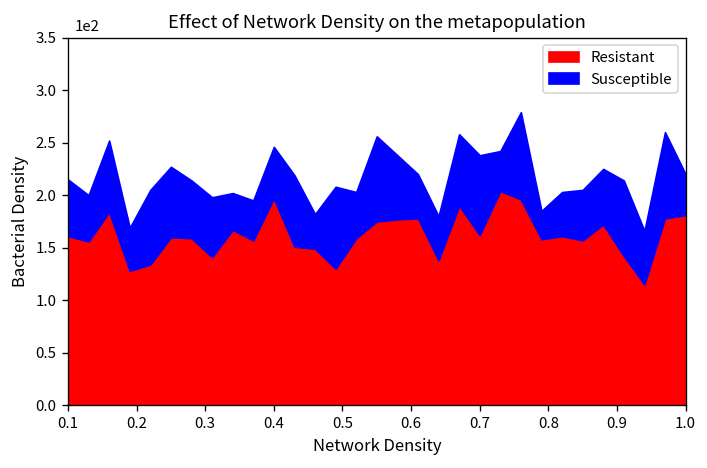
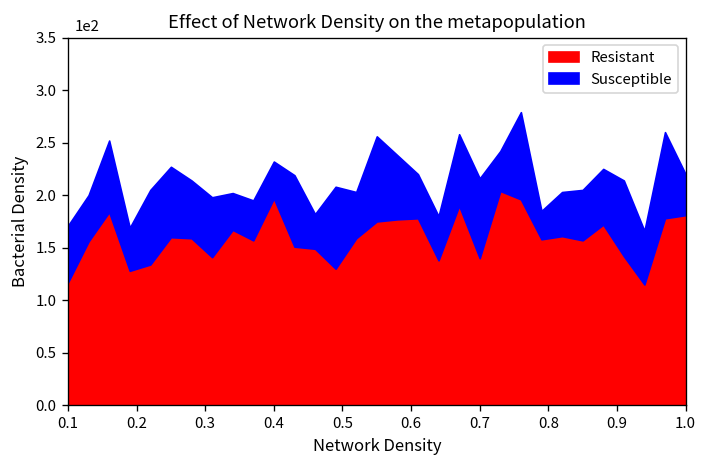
  {
    "Resistant": {
-     "0.1": 1.6,
-     "0.7": 1.6
+     "0.1": 1.2,
+     "0.7": 1.4
    },
    "Susceptible": {
      "0.1": 0.5,
-     "0.4": 0.5,
+     "0.4": 0.4,
      "0.7": 0.8,
      "1.0": 0.4
    }
  }
